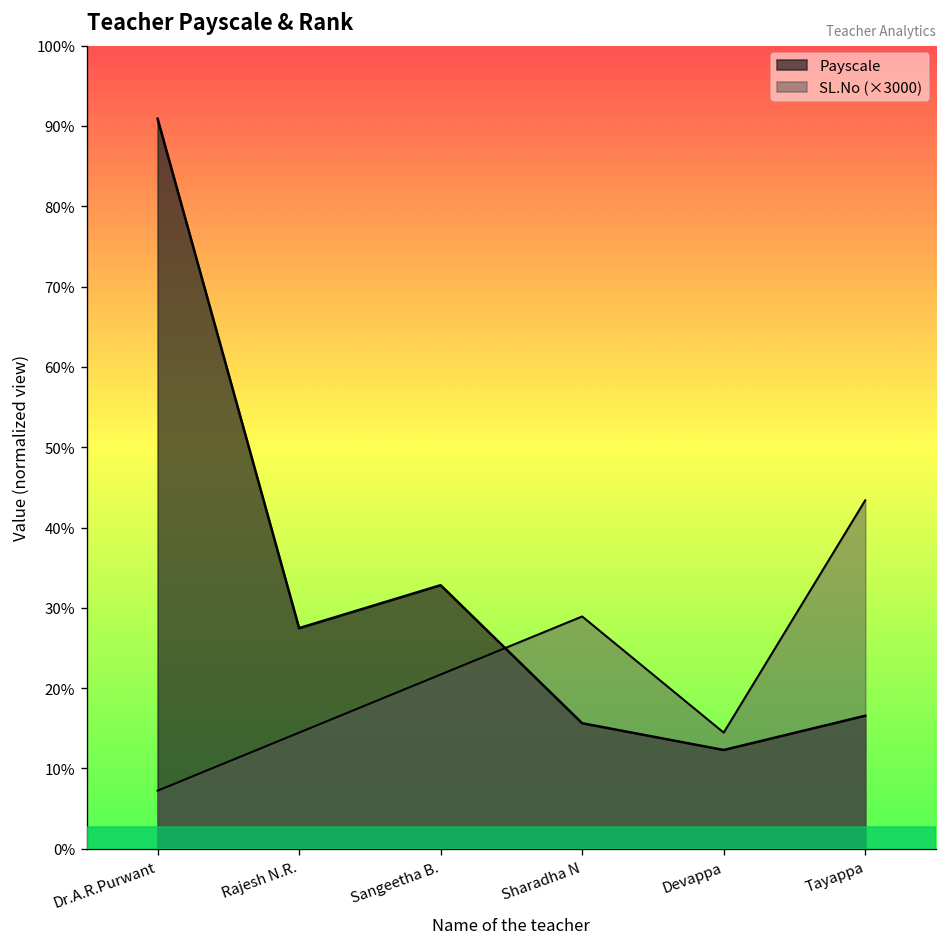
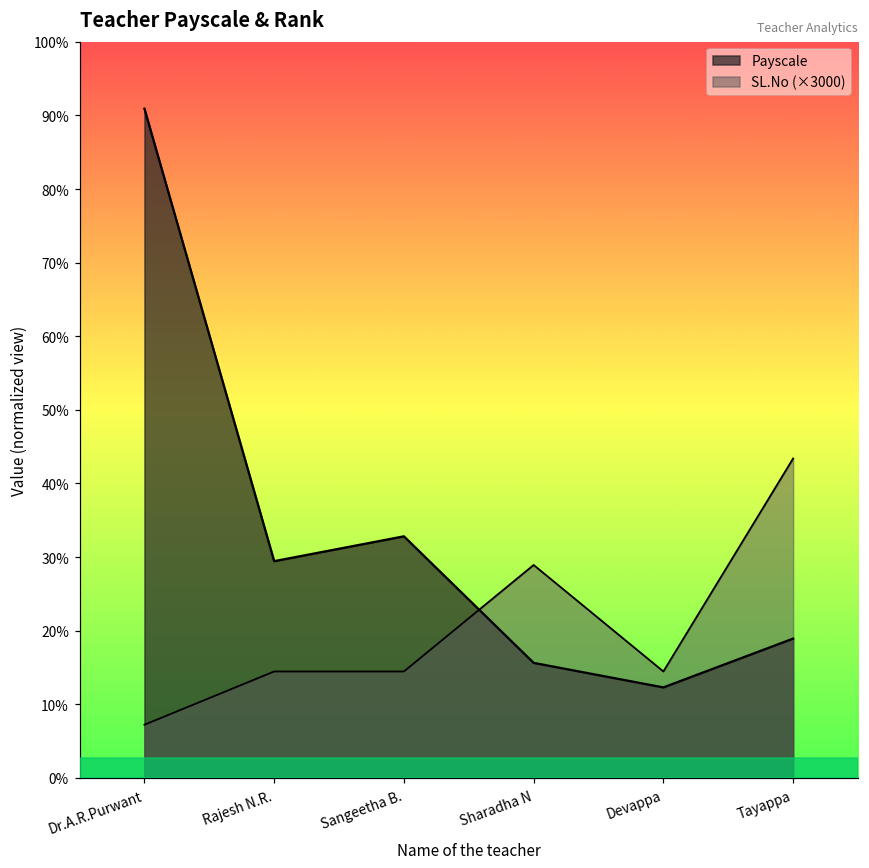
  {
    "Payscale": {
      "Dr.A.R.Purwant": "91%",
-     "Rajesh N.R.": "27%",
+     "Rajesh N.R.": "29%",
      "Sangeetha B.": "33%",
      "Sharadha N": "16%",
      "Devappa": "12%",
-     "Tayappa": "17%"
+     "Tayappa": "19%"
    },
    "SL.No (×3000)": {
      "Dr.A.R.Purwant": "7%",
      "Rajesh N.R.": "14%",
-     "Sangeetha B.": "22%",
+     "Sangeetha B.": "14%",
      "Sharadha N": "29%",
      "Devappa": "14%",
      "Tayappa": "43%"
    }
  }
